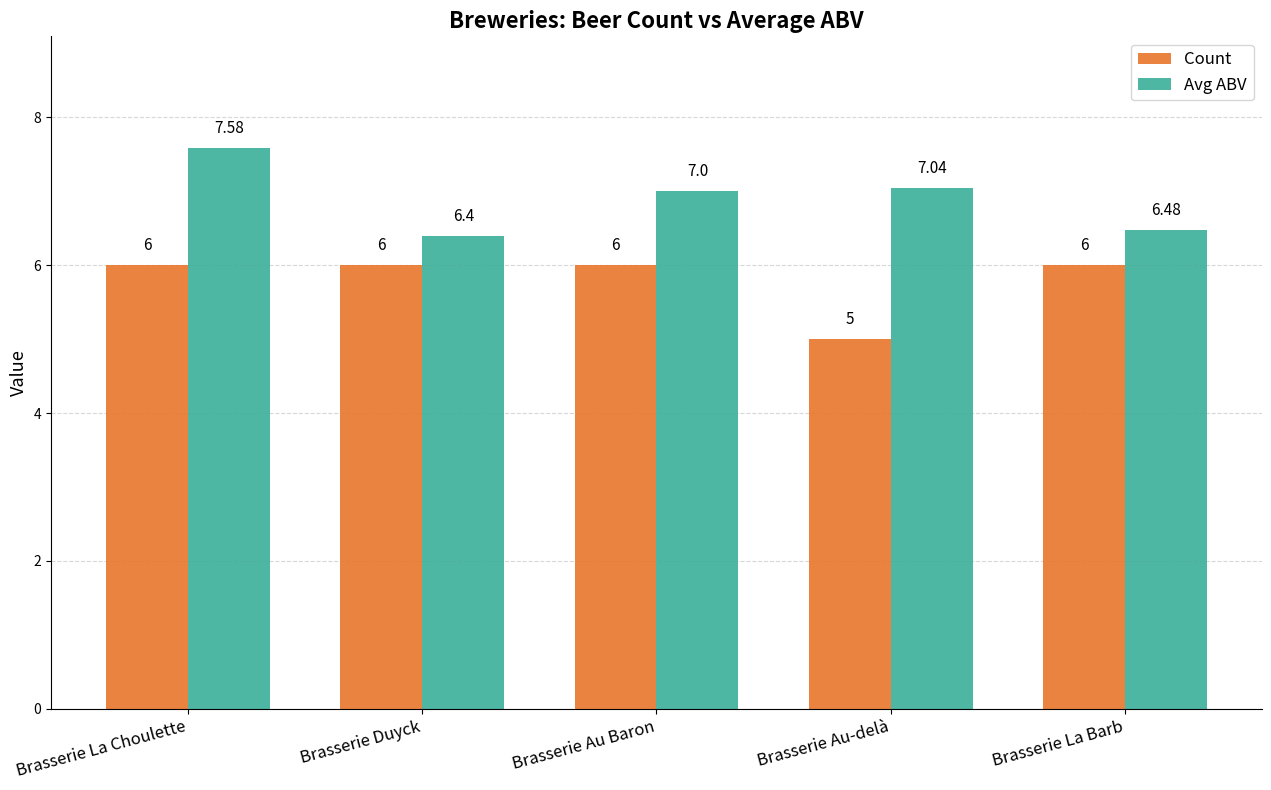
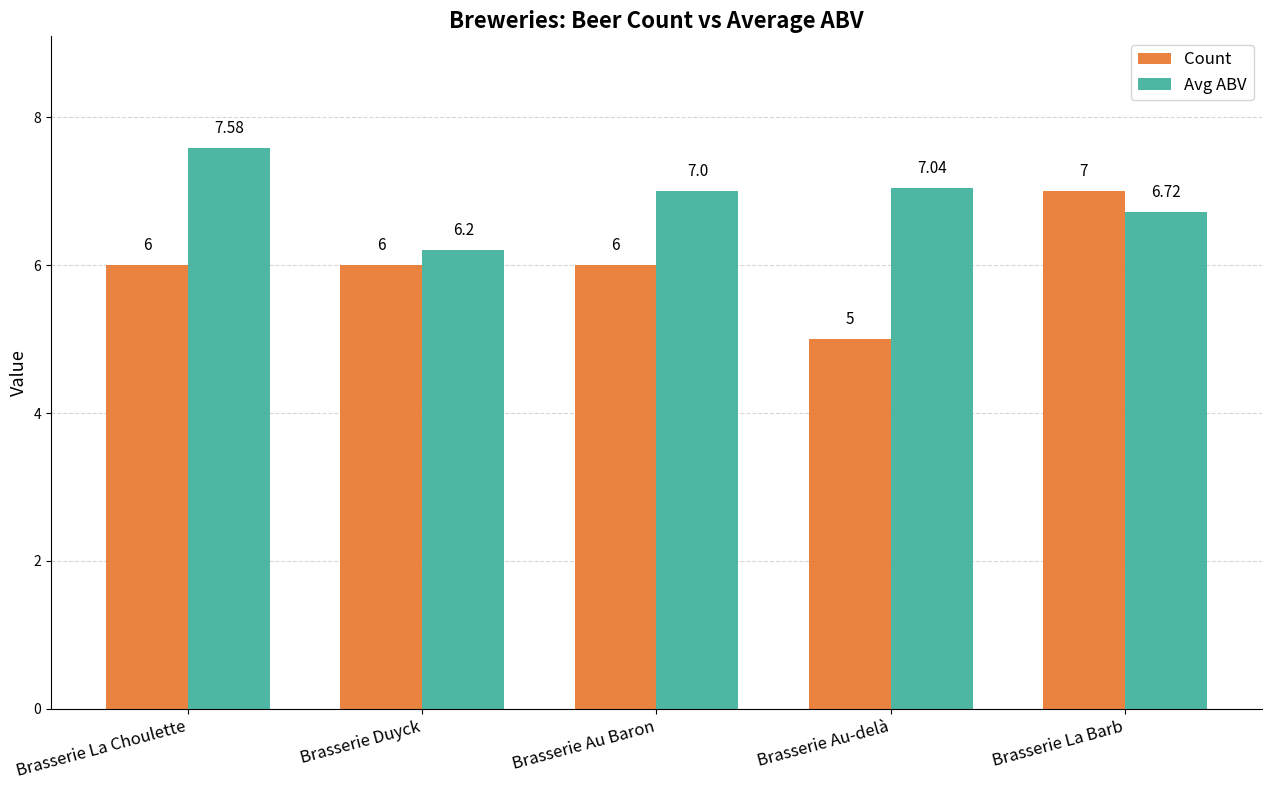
  {
    "Count": {
      "Brasserie La Choulette": 6,
      "Brasserie Duyck": 6,
      "Brasserie Au Baron": 6,
      "Brasserie Au-delà": 5,
-     "Brasserie La Barb": 6
+     "Brasserie La Barb": 7
    },
    "Avg ABV": {
      "Brasserie La Choulette": 7.58,
-     "Brasserie Duyck": 6.4,
+     "Brasserie Duyck": 6.2,
      "Brasserie Au Baron": 7.0,
      "Brasserie Au-delà": 7.04,
-     "Brasserie La Barb": 6.48
+     "Brasserie La Barb": 6.72
    }
  }
